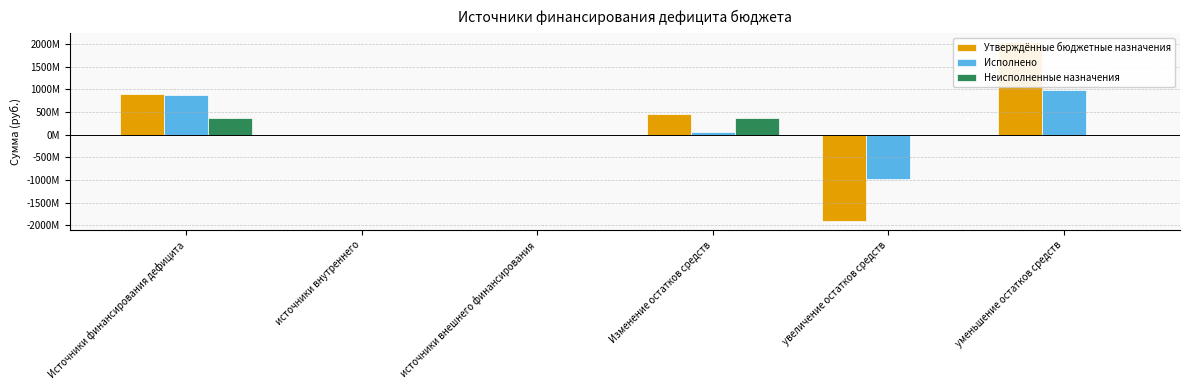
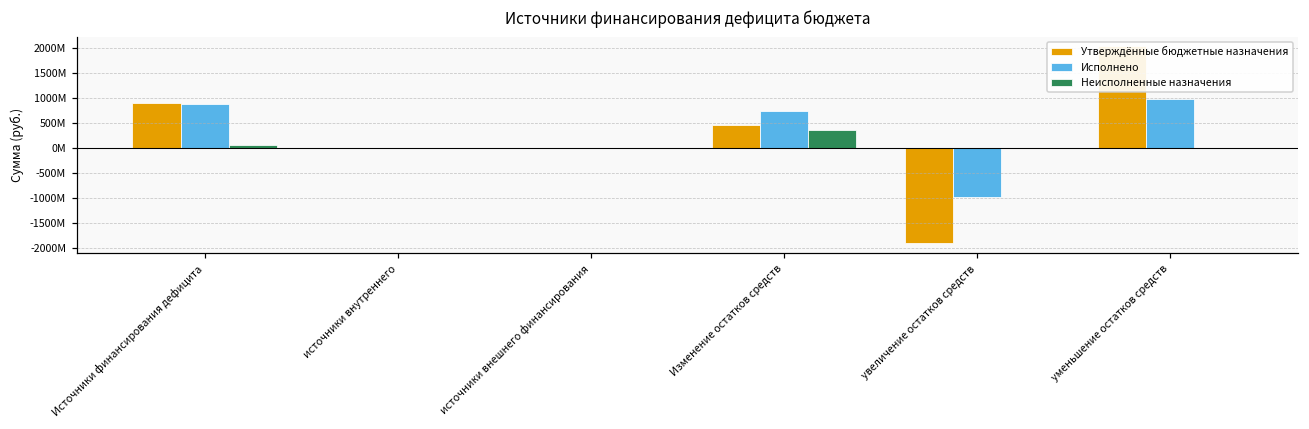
  {
    "Утверждённые бюджетные назначения": {
      "Источники финансирования дефицита": 900000000,
      "источники внутреннего": 0,
      "источники внешнего финансирования": 0,
      "Изменение остатков средств": 500000000,
      "увеличение остатков средств": -1900000000
    },
    "Исполнено": {
      "Источники финансирования дефицита": 900000000,
      "источники внутреннего": 0,
      "источники внешнего финансирования": 0,
-     "Изменение остатков средств": 100000000,
+     "Изменение остатков средств": 800000000,
      "увеличение остатков средств": -1000000000,
      "уменьшение остатков средств": 1000000000
    },
    "Неисполненные назначения": {
-     "Источники финансирования дефицита": 400000000,
+     "Источники финансирования дефицита": 100000000,
      "источники внутреннего": 0,
      "источники внешнего финансирования": 0,
      "Изменение остатков средств": 400000000,
      "увеличение остатков средств": 0,
      "уменьшение остатков средств": 0
    }
  }
